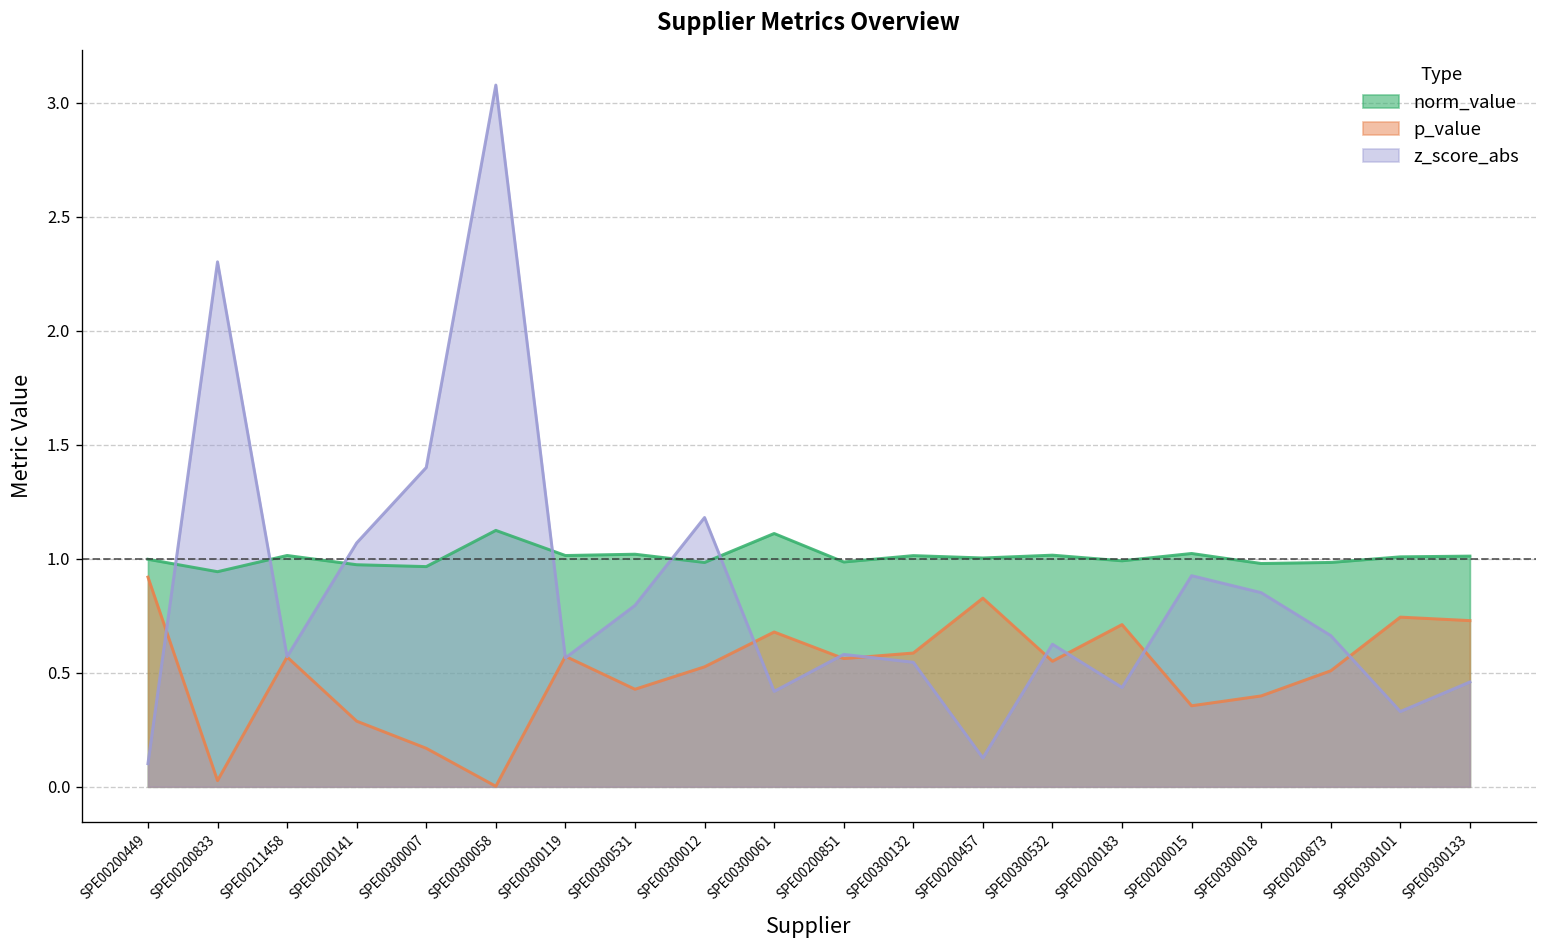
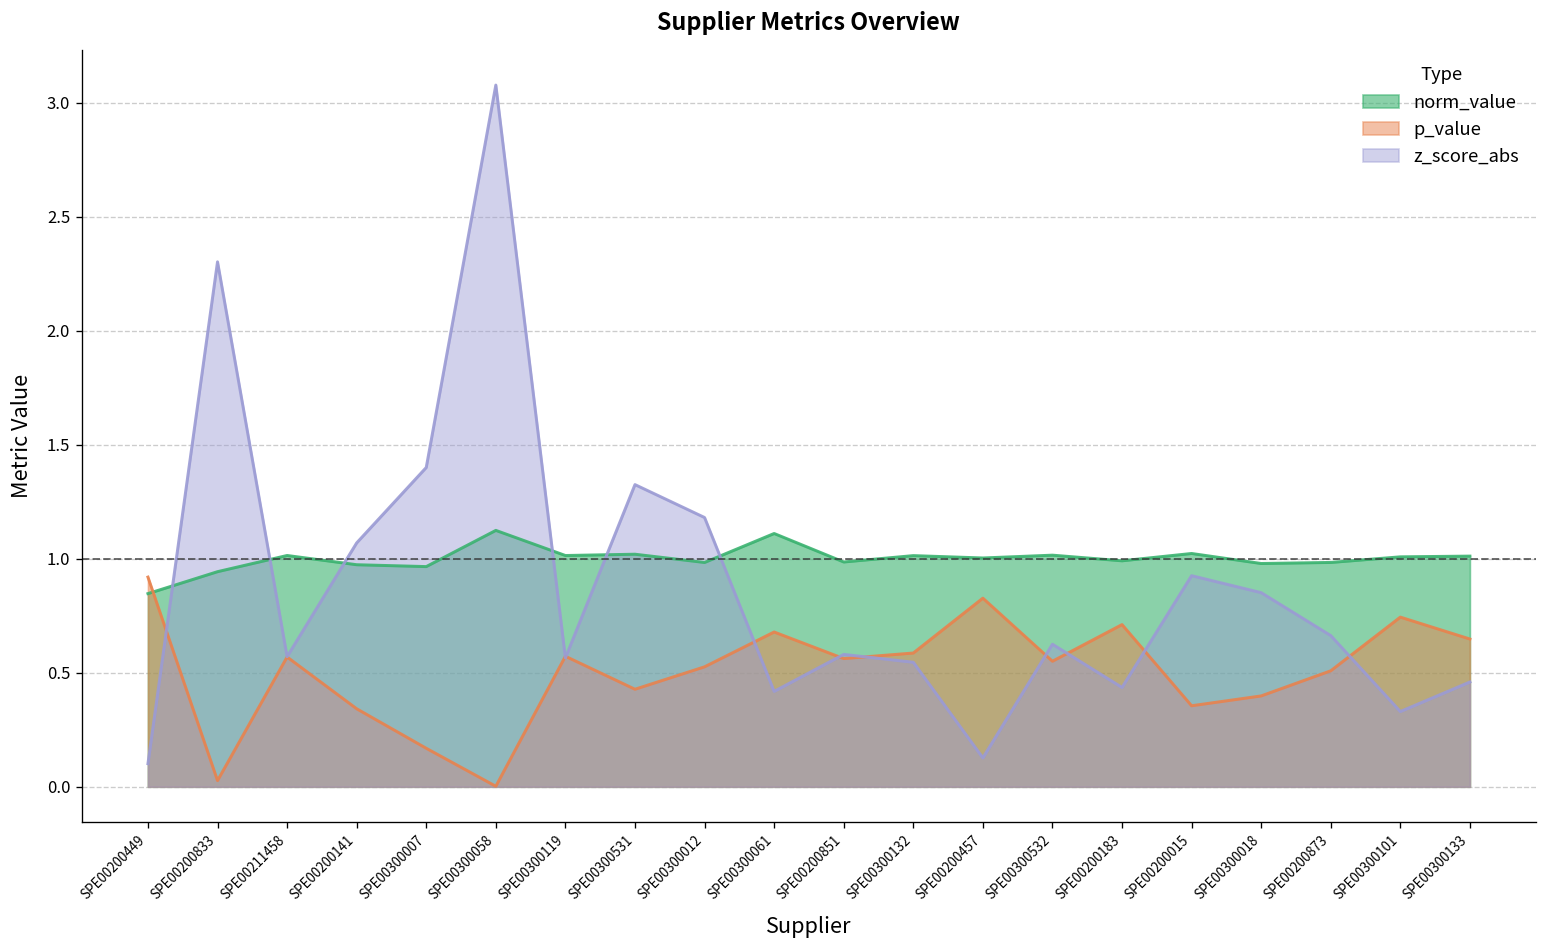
  {
    "norm_value": {
-     "SPE00200449": 1.00,
+     "SPE00200449": 0.85,
      "SPE00200833": 0.94,
      "SPE00211458": 1.01,
      "SPE00200141": 0.97,
      "SPE00300007": 0.97,
      "SPE00300058": 1.12,
      "SPE00300119": 1.01,
      "SPE00300531": 1.02,
      "SPE00300012": 0.98,
      "SPE00300061": 1.11,
      "SPE00200851": 0.99,
      "SPE00300132": 1.01,
      "SPE00200457": 1.00,
      "SPE00300532": 1.02,
      "SPE00200183": 0.99,
      "SPE00200015": 1.02,
      "SPE00300018": 0.98,
      "SPE00200873": 0.98,
      "SPE00300101": 1.01,
      "SPE00300133": 1.01
    },
    "p_value": {
      "SPE00200449": 0.92,
      "SPE00200833": 0.03,
-     "SPE00200141": 0.29,
+     "SPE00200141": 0.34,
      "SPE00300007": 0.17,
      "SPE00300058": 0.00,
      "SPE00300531": 0.43,
      "SPE00300012": 0.53,
      "SPE00300061": 0.68,
      "SPE00200851": 0.56,
      "SPE00300132": 0.59,
      "SPE00200457": 0.83,
      "SPE00300532": 0.55,
      "SPE00200183": 0.71,
      "SPE00200015": 0.36,
      "SPE00300018": 0.40,
      "SPE00200873": 0.51,
      "SPE00300101": 0.74,
-     "SPE00300133": 0.73
+     "SPE00300133": 0.65
    },
    "z_score_abs": {
      "SPE00200449": 0.10,
      "SPE00200833": 2.30,
      "SPE00200141": 1.07,
      "SPE00300007": 1.40,
      "SPE00300058": 3.08,
-     "SPE00300531": 0.80,
+     "SPE00300531": 1.32,
      "SPE00300012": 1.18,
      "SPE00300061": 0.42,
      "SPE00200851": 0.58,
      "SPE00300132": 0.55,
      "SPE00200457": 0.13,
      "SPE00300532": 0.63,
      "SPE00200183": 0.44,
      "SPE00200015": 0.93,
      "SPE00300018": 0.85,
      "SPE00200873": 0.66,
      "SPE00300101": 0.33,
      "SPE00300133": 0.46
    }
  }
